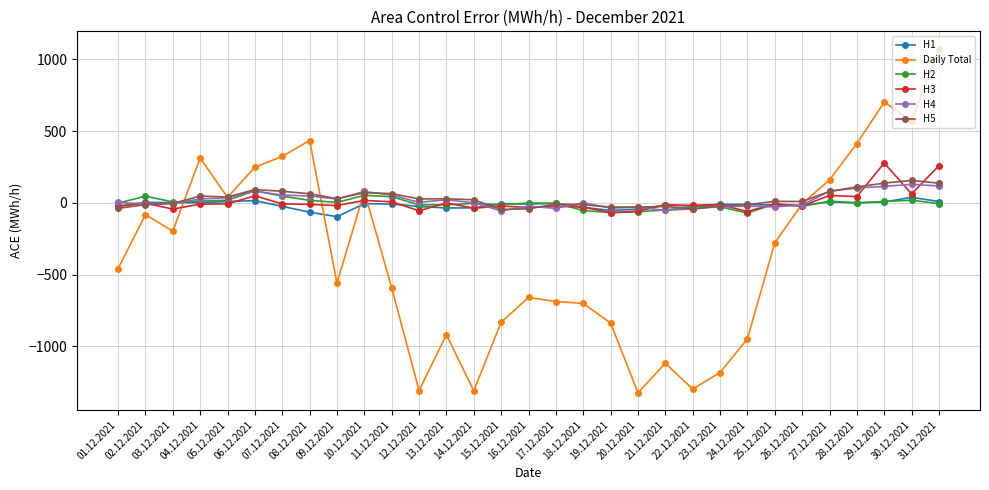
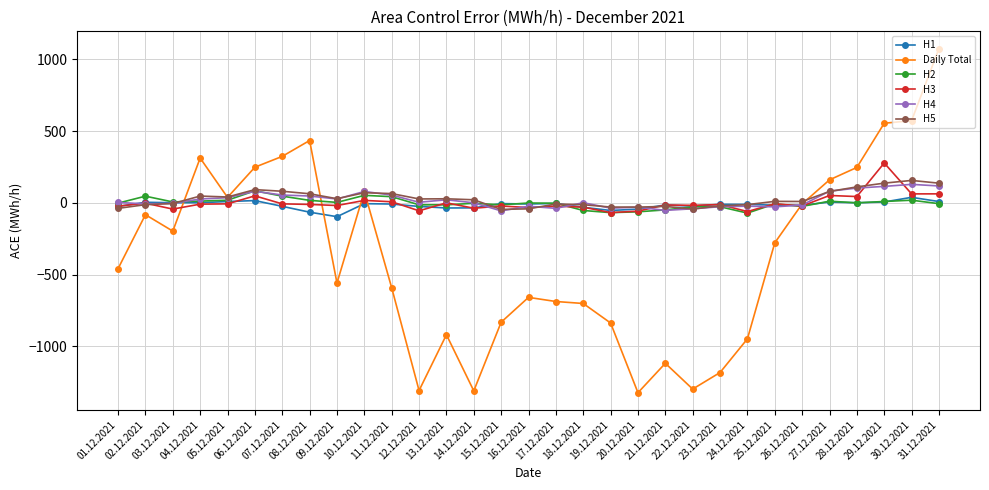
  {
    "H1": {
      "06.12.2021": 20,
      "08.12.2021": -60,
      "09.12.2021": -100,
      "10.12.2021": -10,
      "13.12.2021": -40,
      "30.12.2021": 40
    },
    "Daily Total": {
      "01.12.2021": -460,
      "02.12.2021": -80,
      "03.12.2021": -200,
      "04.12.2021": 310,
      "06.12.2021": 250,
      "07.12.2021": 320,
      "08.12.2021": 430,
      "09.12.2021": -560,
      "11.12.2021": -590,
      "12.12.2021": -1310,
      "13.12.2021": -920,
      "14.12.2021": -1310,
      "15.12.2021": -830,
      "16.12.2021": -660,
      "17.12.2021": -690,
      "18.12.2021": -700,
      "19.12.2021": -840,
      "20.12.2021": -1320,
      "21.12.2021": -1120,
      "22.12.2021": -1300,
      "23.12.2021": -1180,
      "24.12.2021": -950,
      "25.12.2021": -280,
      "27.12.2021": 160,
-     "28.12.2021": 410,
-     "29.12.2021": 700
+     "28.12.2021": 250,
+     "29.12.2021": 560
    },
    "H2": {
      "02.12.2021": 50,
      "08.12.2021": 20,
      "09.12.2021": 0,
      "10.12.2021": 50,
      "18.12.2021": -50,
      "30.12.2021": 20
    },
    "H3": {
      "03.12.2021": -40,
      "06.12.2021": 50,
      "08.12.2021": -10,
      "09.12.2021": -20,
      "10.12.2021": 20,
      "12.12.2021": -60,
      "27.12.2021": 50,
      "28.12.2021": 40,
      "29.12.2021": 280,
      "30.12.2021": 60,
-     "31.12.2021": 260
+     "31.12.2021": 60
    },
    "H4": {
      "29.12.2021": 110,
      "30.12.2021": 130,
      "31.12.2021": 120
    },
    "H5": {
      "04.12.2021": 50,
      "07.12.2021": 80,
      "12.12.2021": 30,
      "14.12.2021": 20,
      "29.12.2021": 140,
      "30.12.2021": 160,
      "31.12.2021": 140
    }
  }
